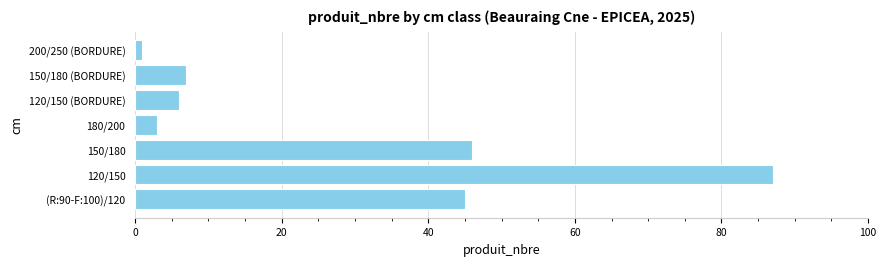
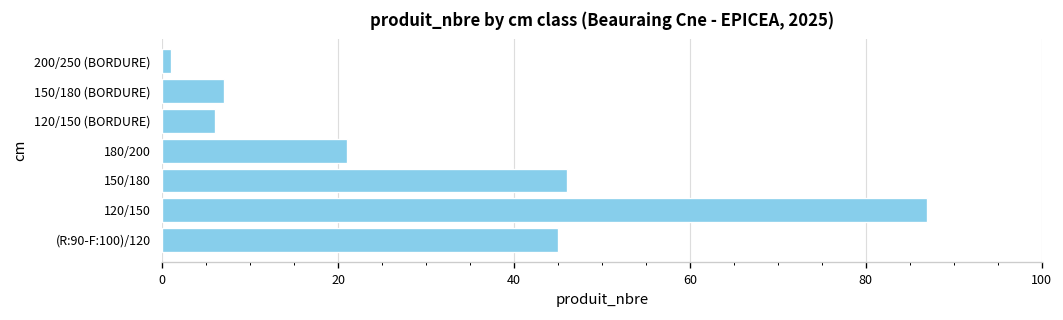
  {
    "200/250 (BORDURE)": 1,
    "150/180 (BORDURE)": 7,
    "120/150 (BORDURE)": 6,
-   "180/200": 3,
+   "180/200": 21,
    "150/180": 46,
    "120/150": 87,
    "(R:90-F:100)/120": 45
  }
